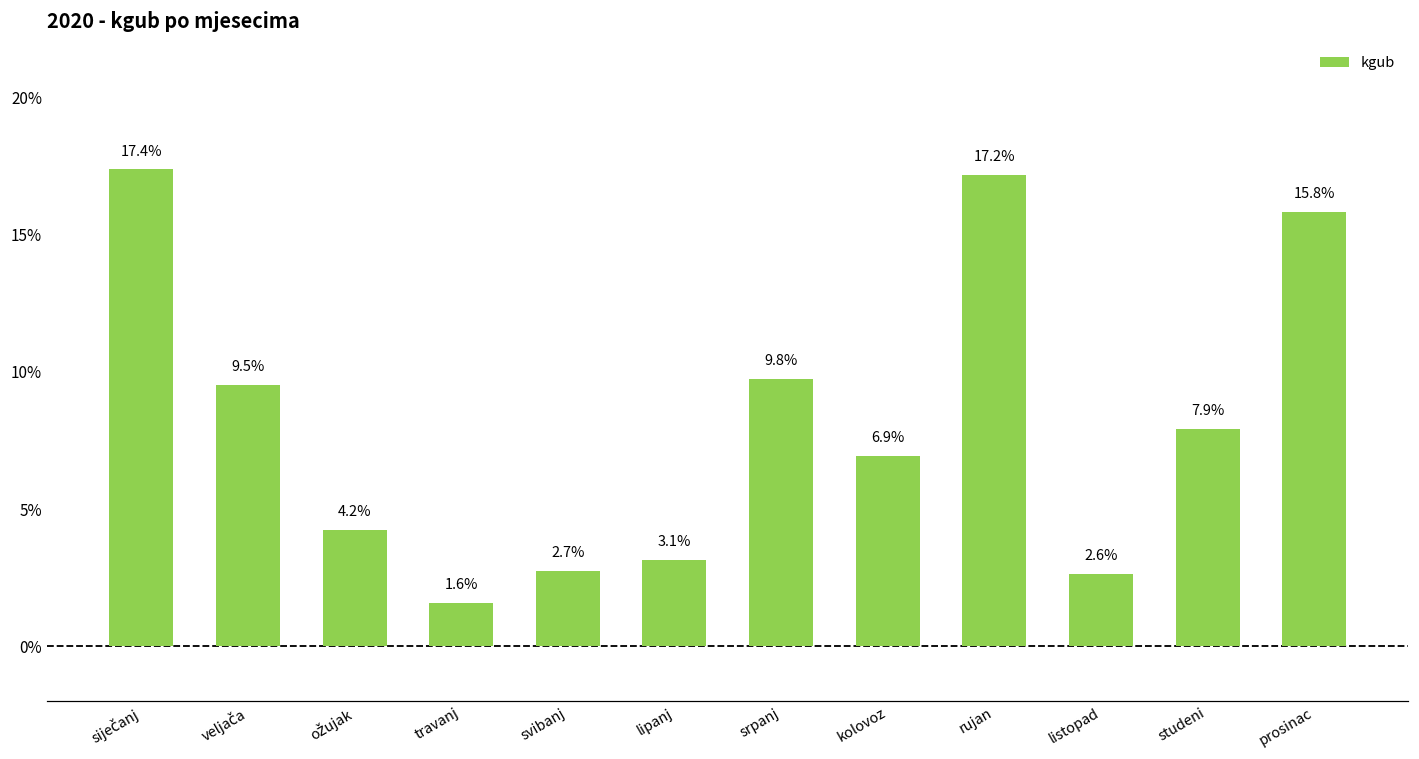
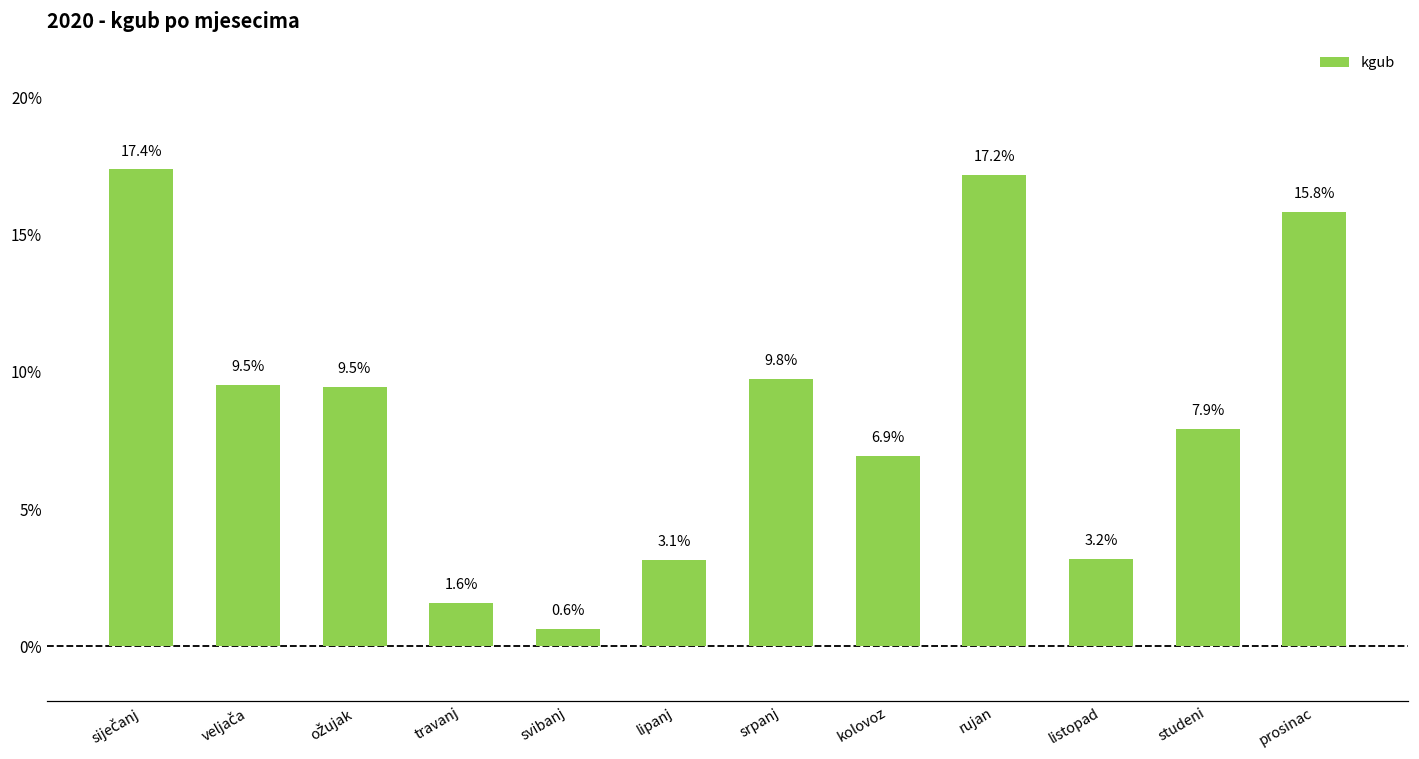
  {
    "siječanj": "17.4%",
    "veljača": "9.5%",
-   "ožujak": "4.2%",
+   "ožujak": "9.5%",
    "travanj": "1.6%",
-   "svibanj": "2.7%",
+   "svibanj": "0.6%",
    "lipanj": "3.1%",
    "srpanj": "9.8%",
    "kolovoz": "6.9%",
    "rujan": "17.2%",
-   "listopad": "2.6%",
+   "listopad": "3.2%",
    "studeni": "7.9%",
    "prosinac": "15.8%"
  }
